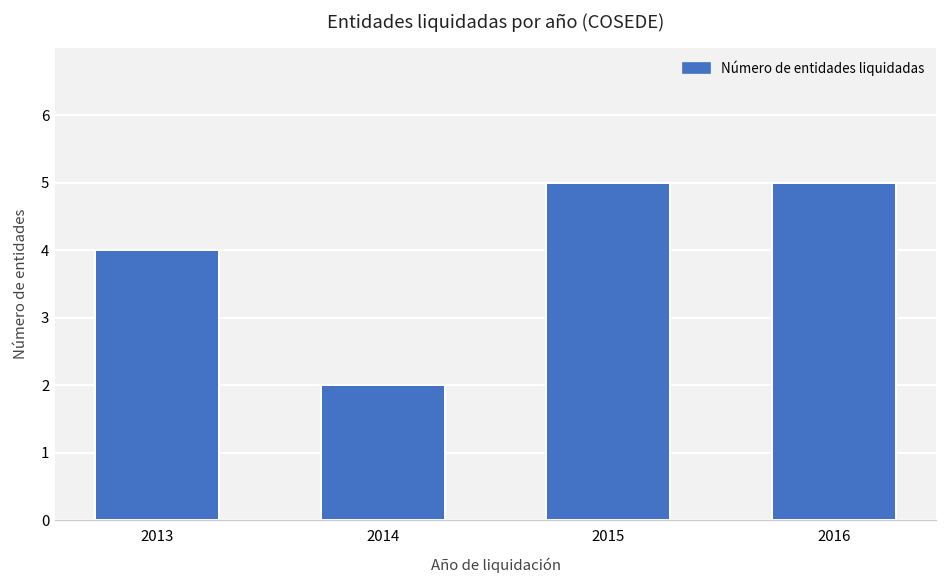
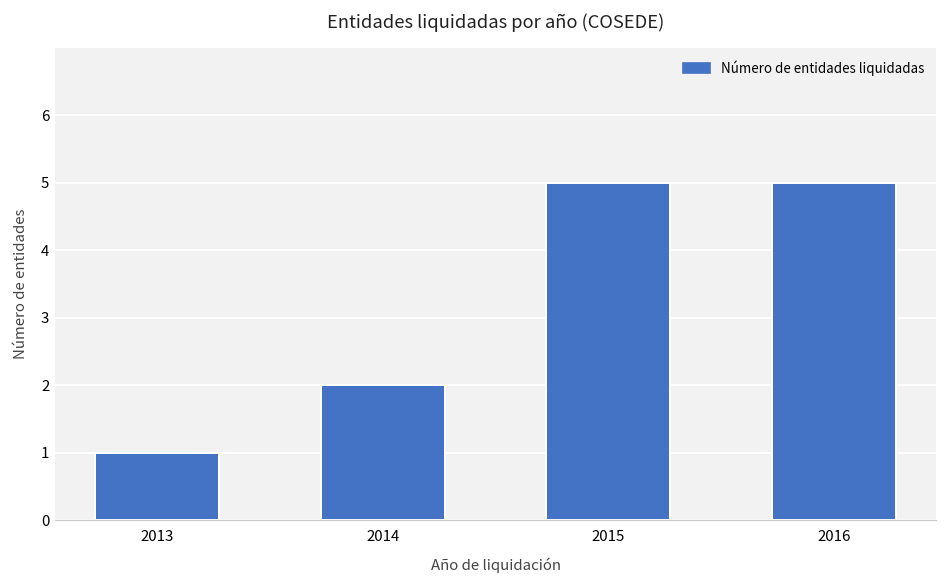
  {
-   "2013": 4,
+   "2013": 1,
    "2014": 2,
    "2015": 5,
    "2016": 5
  }
